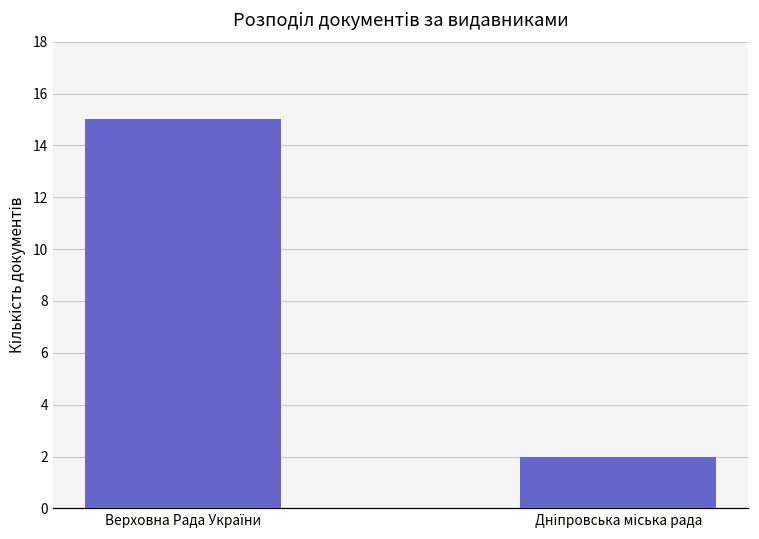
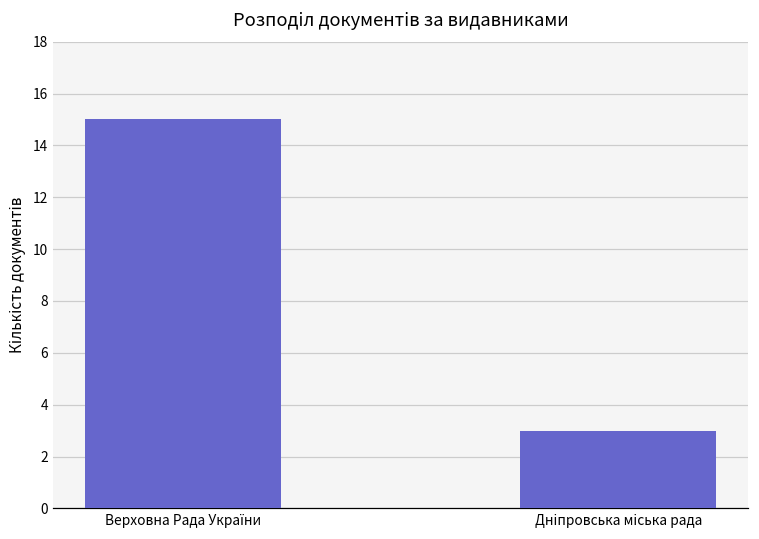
  {
    "Верховна Рада України": 15,
-   "Дніпровська міська рада": 2
+   "Дніпровська міська рада": 3
  }
